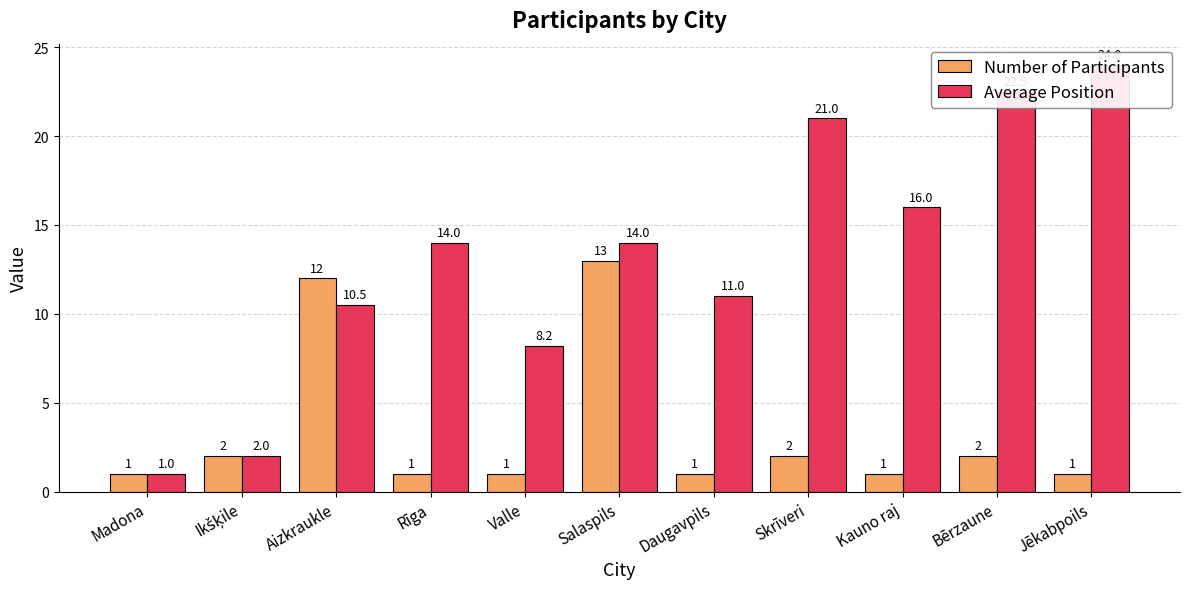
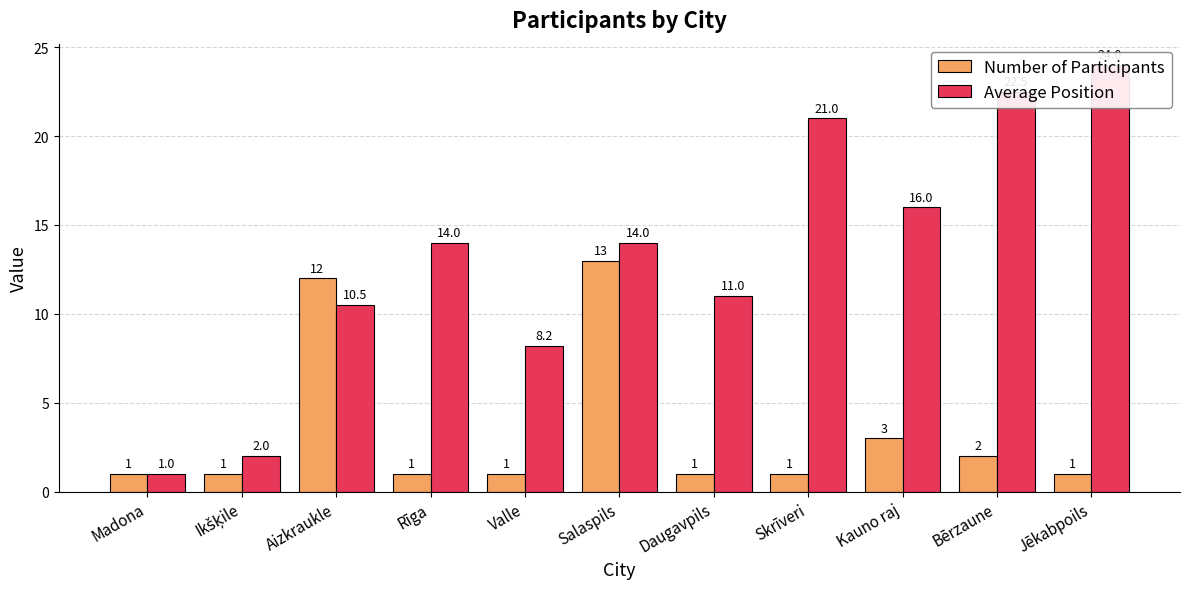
  {
    "Number of Participants": {
      "Madona": 1,
-     "Ikšķile": 2,
+     "Ikšķile": 1,
      "Aizkraukle": 12,
      "Rīga": 1,
      "Valle": 1,
      "Salaspils": 13,
      "Daugavpils": 1,
-     "Skrīveri": 2,
-     "Kauno raj": 1,
+     "Skrīveri": 1,
+     "Kauno raj": 3,
      "Bērzaune": 2,
      "Jēkabpoils": 1
    },
    "Average Position": {
      "Madona": 1.0,
      "Ikšķile": 2.0,
      "Aizkraukle": 10.5,
      "Rīga": 14.0,
      "Valle": 8.2,
      "Salaspils": 14.0,
      "Daugavpils": 11.0,
      "Skrīveri": 21.0,
      "Kauno raj": 16.0
    }
  }
